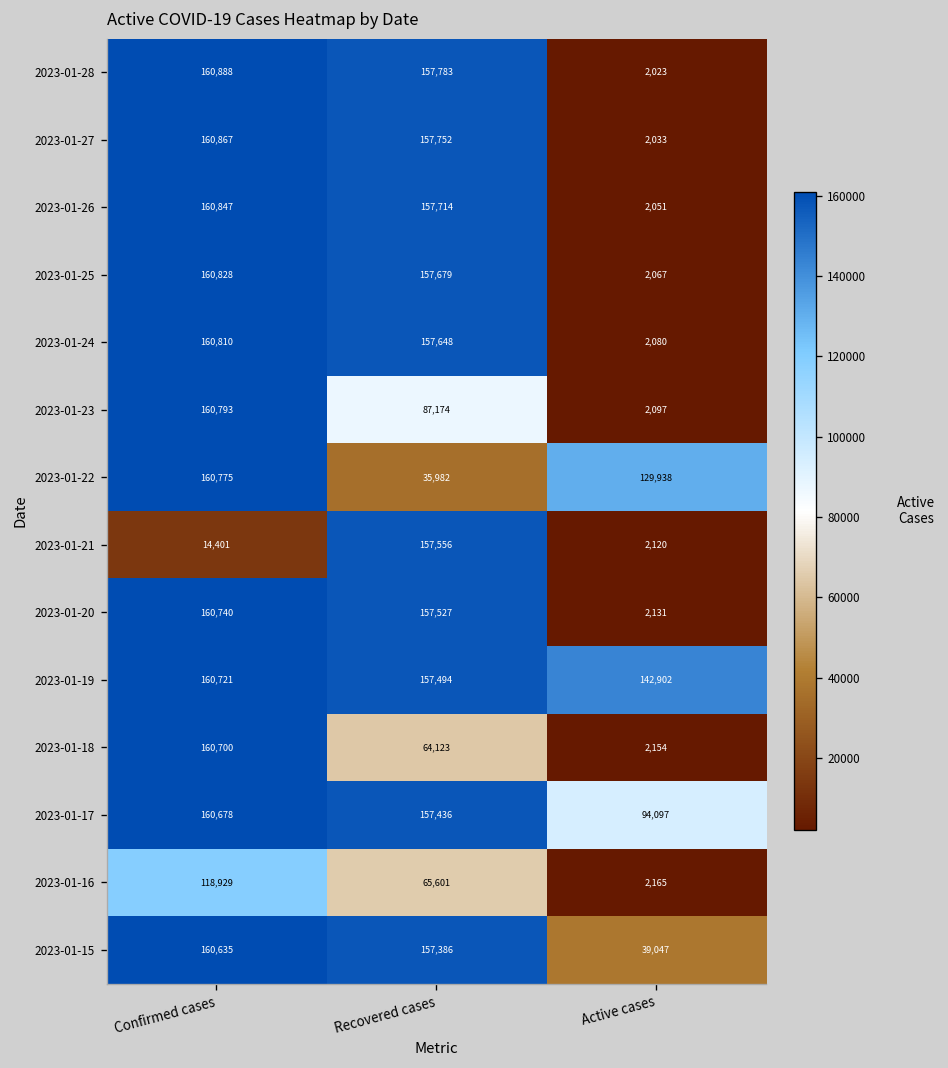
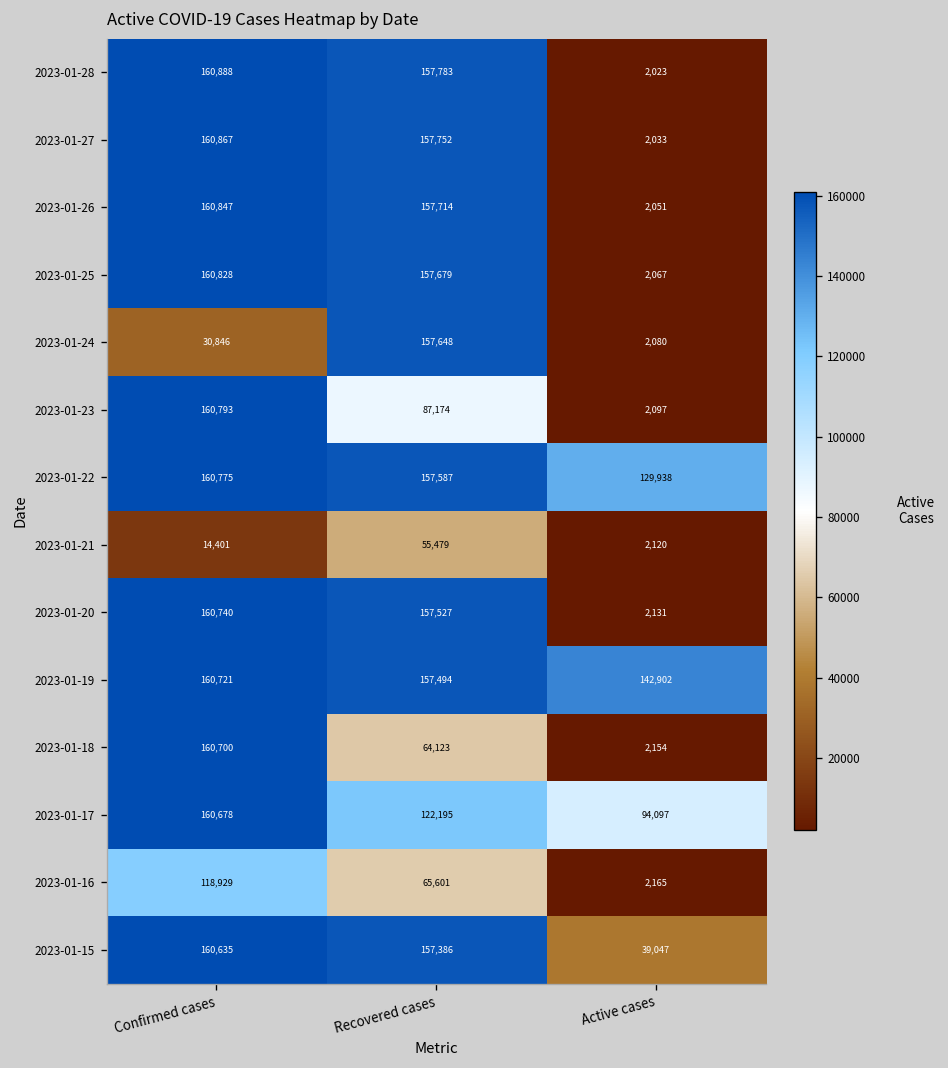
  {
    "2023-01-28": {
      "Confirmed cases": "160,888",
      "Recovered cases": "157,783",
      "Active cases": "2,023"
    },
    "2023-01-27": {
      "Confirmed cases": "160,867",
      "Recovered cases": "157,752",
      "Active cases": "2,033"
    },
    "2023-01-26": {
      "Confirmed cases": "160,847",
      "Recovered cases": "157,714",
      "Active cases": "2,051"
    },
    "2023-01-25": {
      "Confirmed cases": "160,828",
      "Recovered cases": "157,679",
      "Active cases": "2,067"
    },
    "2023-01-24": {
-     "Confirmed cases": "160,810",
+     "Confirmed cases": "30,846",
      "Recovered cases": "157,648",
      "Active cases": "2,080"
    },
    "2023-01-23": {
      "Confirmed cases": "160,793",
      "Recovered cases": "87,174",
      "Active cases": "2,097"
    },
    "2023-01-22": {
      "Confirmed cases": "160,775",
-     "Recovered cases": "35,982",
+     "Recovered cases": "157,587",
      "Active cases": "129,938"
    },
    "2023-01-21": {
      "Confirmed cases": "14,401",
-     "Recovered cases": "157,556",
+     "Recovered cases": "55,479",
      "Active cases": "2,120"
    },
    "2023-01-20": {
      "Confirmed cases": "160,740",
      "Recovered cases": "157,527",
      "Active cases": "2,131"
    },
    "2023-01-19": {
      "Confirmed cases": "160,721",
      "Recovered cases": "157,494",
      "Active cases": "142,902"
    },
    "2023-01-18": {
      "Confirmed cases": "160,700",
      "Recovered cases": "64,123",
      "Active cases": "2,154"
    },
    "2023-01-17": {
      "Confirmed cases": "160,678",
-     "Recovered cases": "157,436",
+     "Recovered cases": "122,195",
      "Active cases": "94,097"
    },
    "2023-01-16": {
      "Confirmed cases": "118,929",
      "Recovered cases": "65,601",
      "Active cases": "2,165"
    },
    "2023-01-15": {
      "Confirmed cases": "160,635",
      "Recovered cases": "157,386",
      "Active cases": "39,047"
    }
  }
